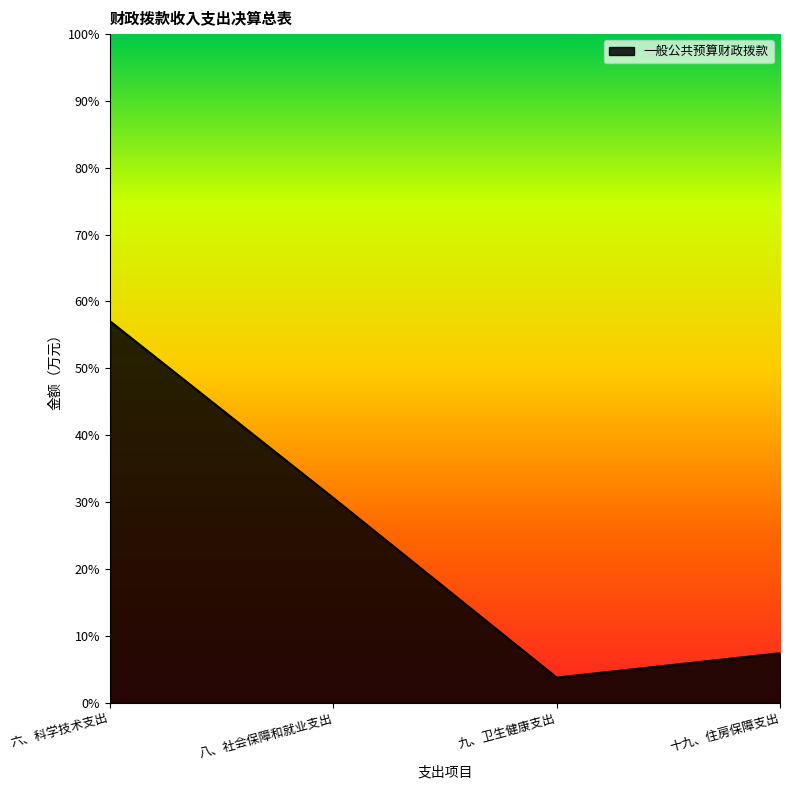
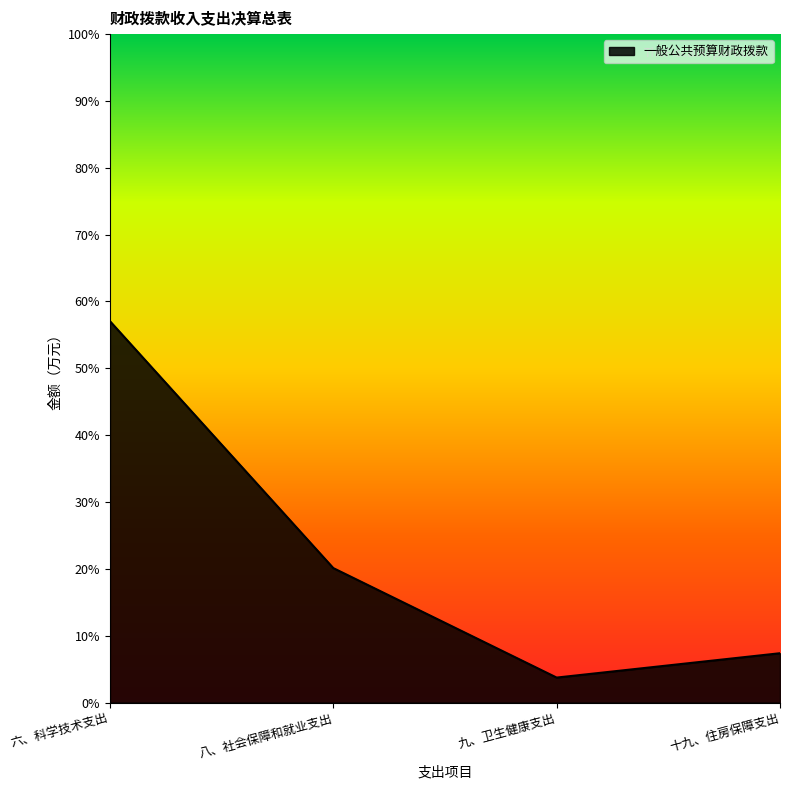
  {
    "六、科学技术支出": "57%",
-   "八、社会保障和就业支出": "31%",
+   "八、社会保障和就业支出": "20%",
    "九、卫生健康支出": "4%",
    "十九、住房保障支出": "7%"
  }
